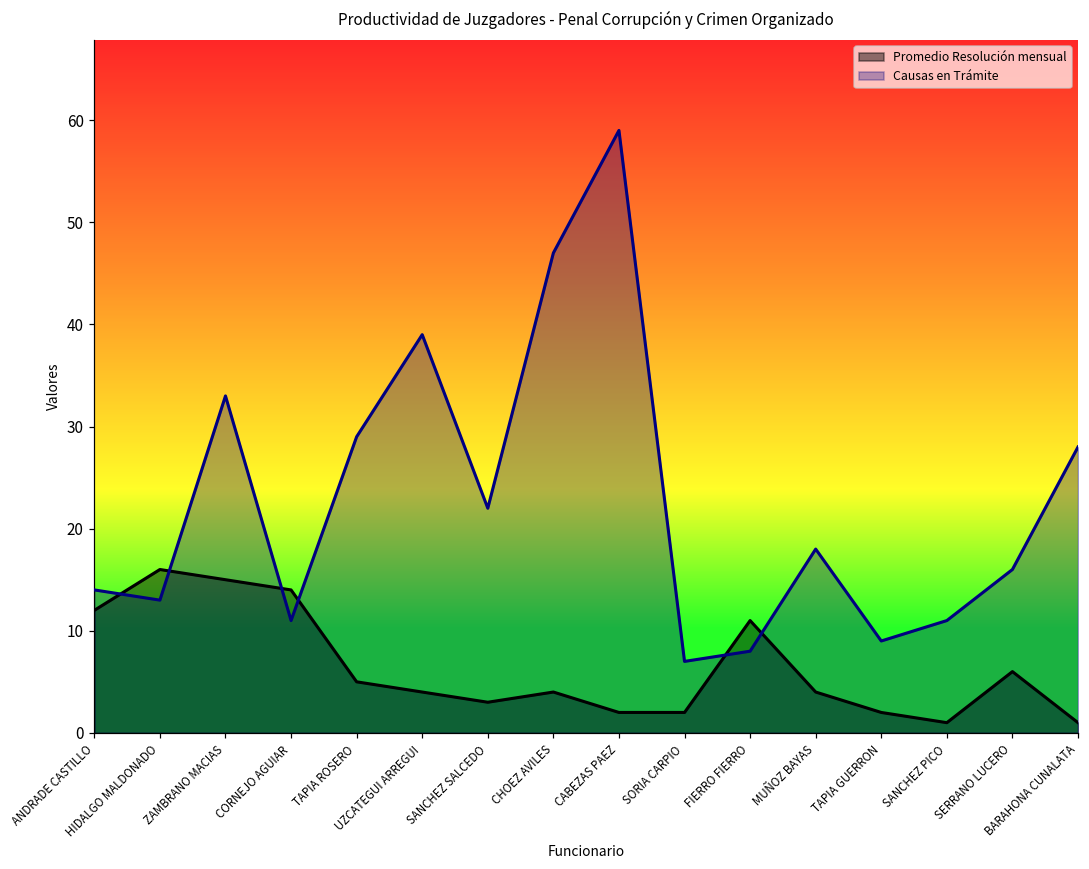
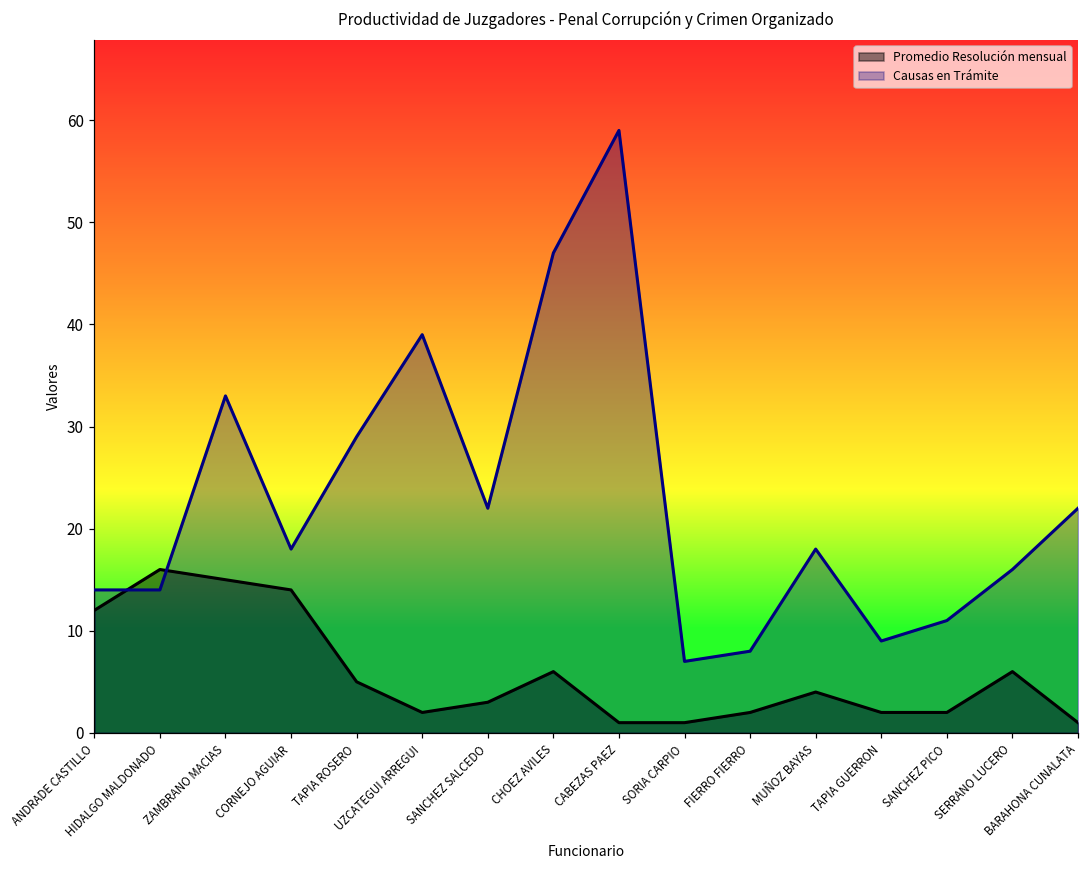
  {
    "Promedio Resolución mensual": {
      "ANDRADE CASTILLO": 12,
      "HIDALGO MALDONADO": 16,
      "ZAMBRANO MACIAS": 15,
      "CORNEJO AGUIAR": 14,
      "TAPIA ROSERO": 5,
-     "UZCATEGUI ARREGUI": 4,
+     "UZCATEGUI ARREGUI": 2,
      "SANCHEZ SALCEDO": 3,
-     "CHOEZ AVILES": 4,
-     "CABEZAS PAEZ": 2,
-     "SORIA CARPIO": 2,
-     "FIERRO FIERRO": 11,
+     "CHOEZ AVILES": 6,
+     "CABEZAS PAEZ": 1,
+     "SORIA CARPIO": 1,
+     "FIERRO FIERRO": 2,
      "MUÑOZ BAYAS": 4,
      "TAPIA GUERRON": 2,
-     "SANCHEZ PICO": 1,
+     "SANCHEZ PICO": 2,
      "SERRANO LUCERO": 6,
      "BARAHONA CUNALATA": 1
    },
    "Causas en Trámite": {
      "ANDRADE CASTILLO": 14,
-     "HIDALGO MALDONADO": 13,
+     "HIDALGO MALDONADO": 14,
      "ZAMBRANO MACIAS": 33,
-     "CORNEJO AGUIAR": 11,
+     "CORNEJO AGUIAR": 18,
      "TAPIA ROSERO": 29,
      "UZCATEGUI ARREGUI": 39,
      "SANCHEZ SALCEDO": 22,
      "CHOEZ AVILES": 47,
      "CABEZAS PAEZ": 59,
      "SORIA CARPIO": 7,
      "FIERRO FIERRO": 8,
      "MUÑOZ BAYAS": 18,
      "TAPIA GUERRON": 9,
      "SANCHEZ PICO": 11,
      "SERRANO LUCERO": 16,
-     "BARAHONA CUNALATA": 28
+     "BARAHONA CUNALATA": 22
    }
  }
